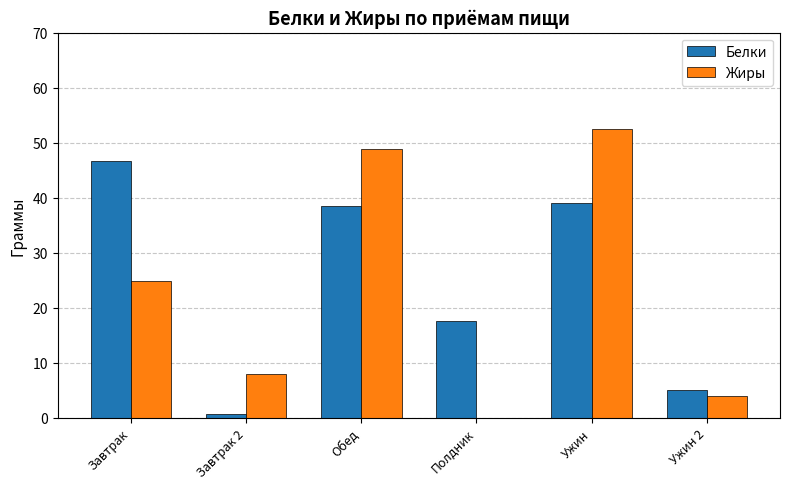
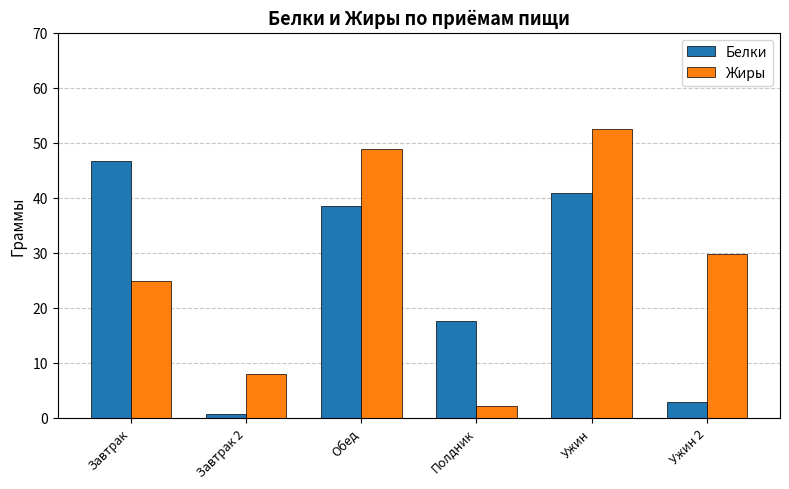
  {
    "Белки": {
      "Завтрак": 47,
      "Завтрак 2": 1,
      "Обед": 39,
      "Полдник": 18,
-     "Ужин": 39,
-     "Ужин 2": 5
+     "Ужин": 41,
+     "Ужин 2": 3
    },
    "Жиры": {
      "Завтрак": 25,
      "Завтрак 2": 8,
      "Обед": 49,
-     "Полдник": 0,
+     "Полдник": 2,
      "Ужин": 52,
-     "Ужин 2": 4
+     "Ужин 2": 30
    }
  }
